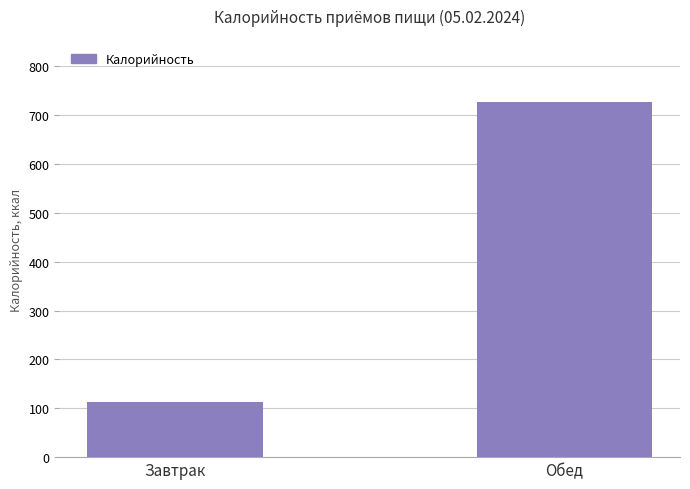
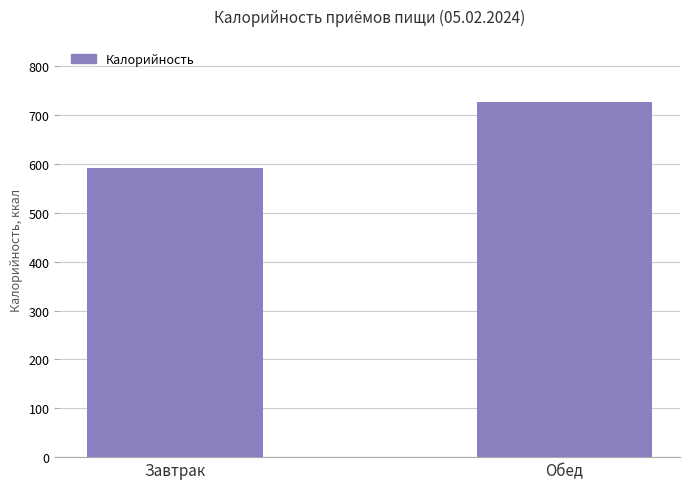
  {
-   "Завтрак": 110,
+   "Завтрак": 590,
    "Обед": 730
  }
